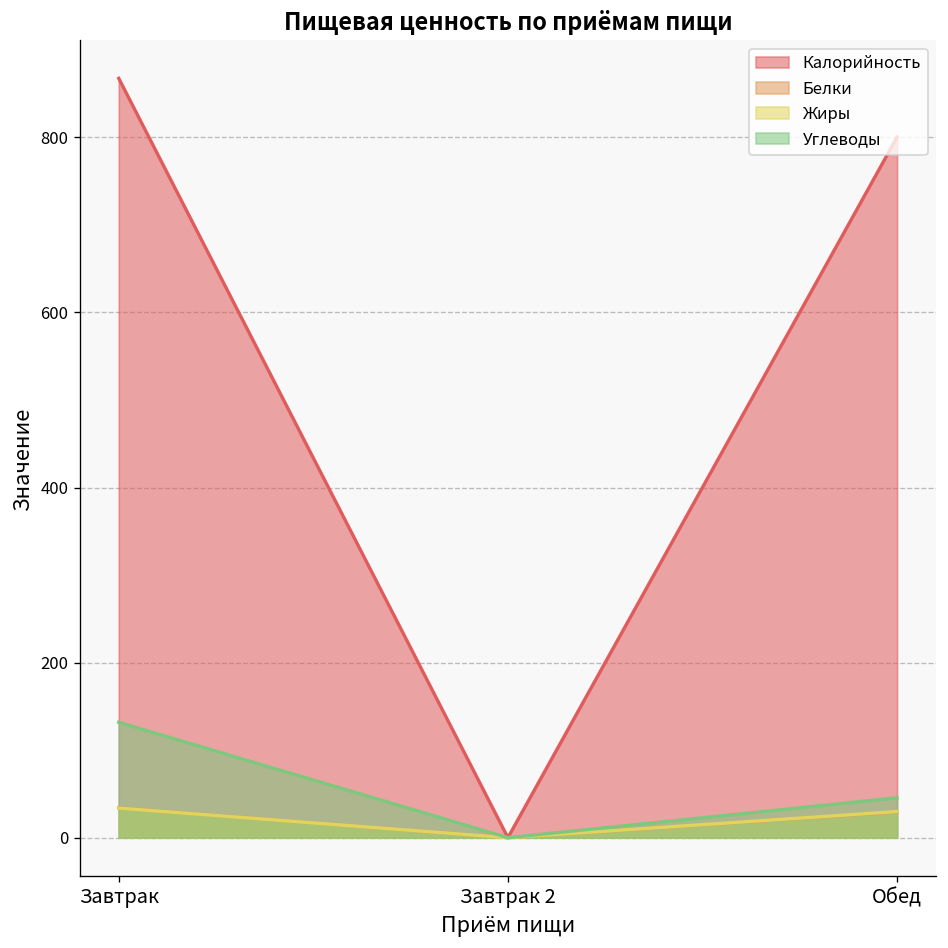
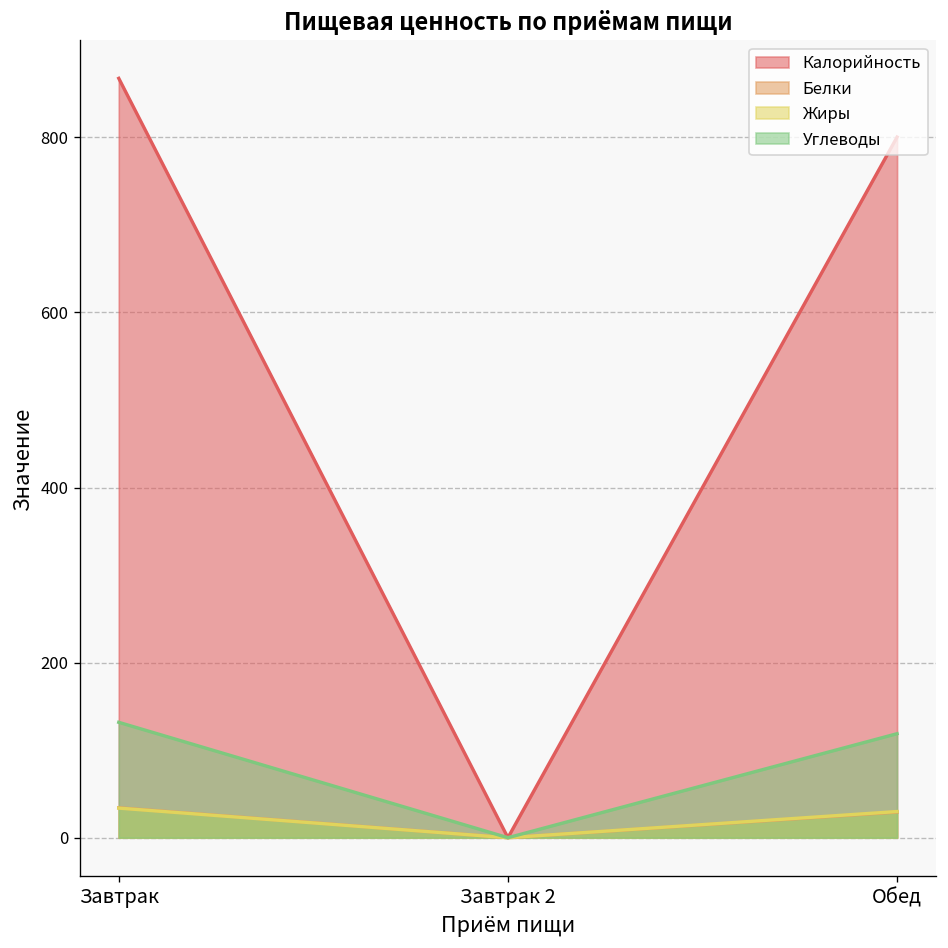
  {
    "Углеводы": {
      "Завтрак": 130,
-     "Обед": 50
+     "Обед": 120
    }
  }
